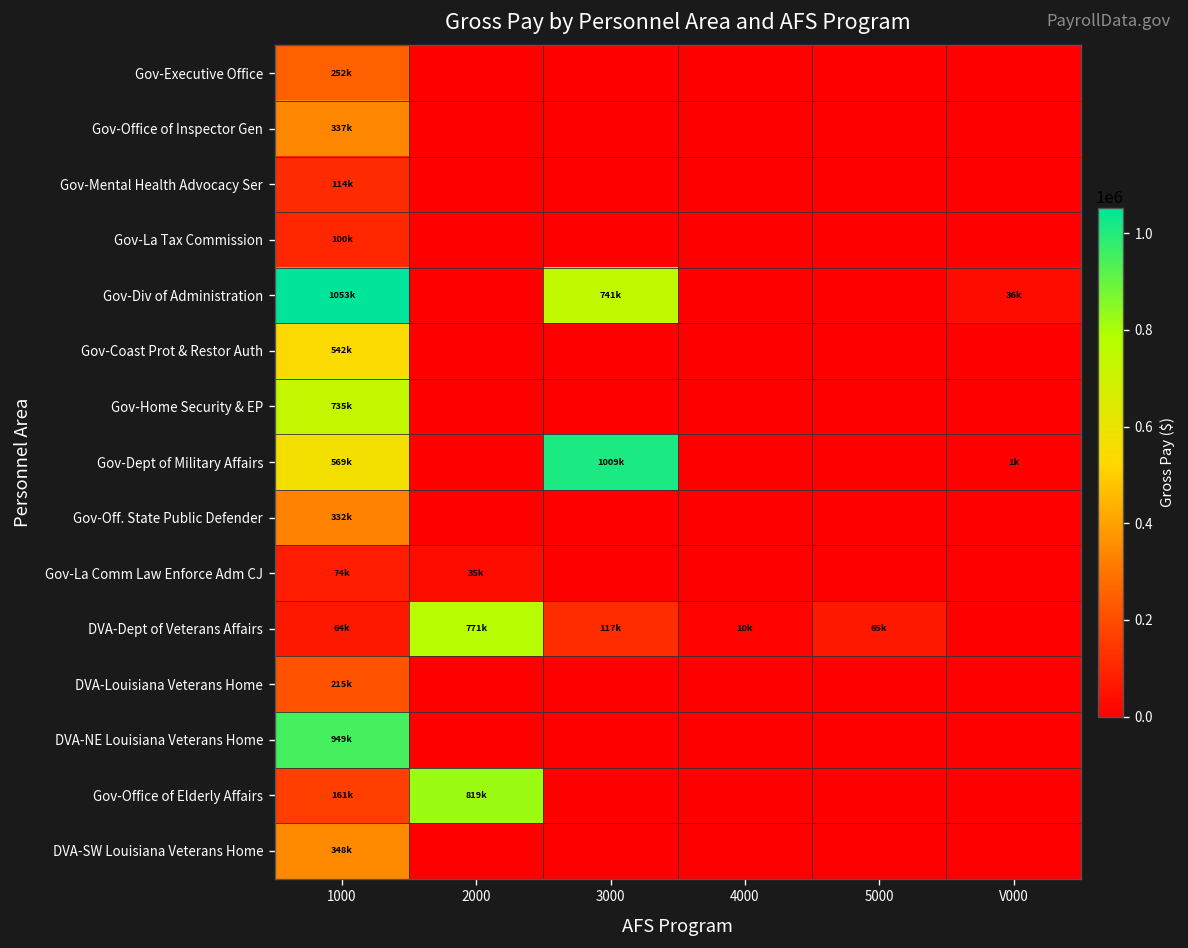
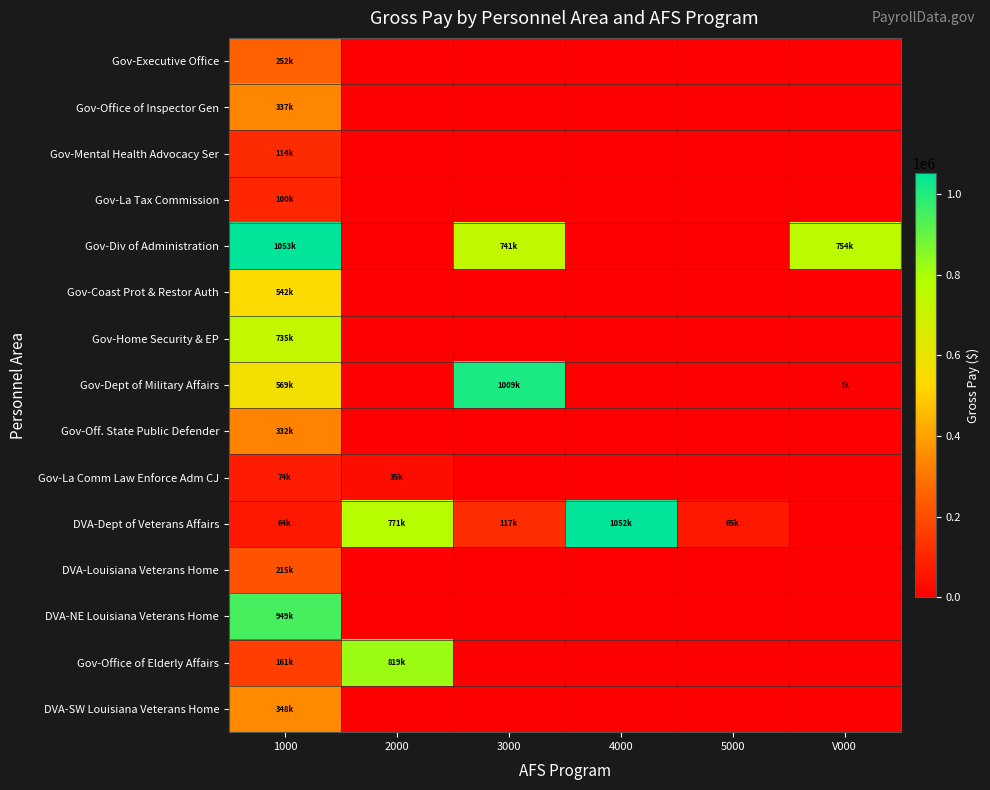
  {
    "Gov-Executive Office": {
      "1000": "252k"
    },
    "Gov-Office of Inspector Gen": {
      "1000": "337k"
    },
    "Gov-Mental Health Advocacy Ser": {
      "1000": "114k"
    },
    "Gov-La Tax Commission": {
      "1000": "100k"
    },
    "Gov-Div of Administration": {
      "1000": "1053k",
      "3000": "741k",
-     "V000": "36k"
+     "V000": "754k"
    },
    "Gov-Coast Prot & Restor Auth": {
      "1000": "542k"
    },
    "Gov-Home Security & EP": {
      "1000": "735k"
    },
    "Gov-Dept of Military Affairs": {
      "1000": "569k",
      "3000": "1009k",
      "V000": "1k"
    },
    "Gov-Off. State Public Defender": {
      "1000": "332k"
    },
    "Gov-La Comm Law Enforce Adm CJ": {
      "1000": "74k",
      "2000": "35k"
    },
    "DVA-Dept of Veterans Affairs": {
      "1000": "64k",
      "2000": "771k",
      "3000": "117k",
-     "4000": "10k",
+     "4000": "1052k",
      "5000": "65k"
    },
    "DVA-Louisiana Veterans Home": {
      "1000": "215k"
    },
    "DVA-NE Louisiana Veterans Home": {
      "1000": "949k"
    },
    "Gov-Office of Elderly Affairs": {
      "1000": "161k",
      "2000": "819k"
    },
    "DVA-SW Louisiana Veterans Home": {
      "1000": "348k"
    }
  }
